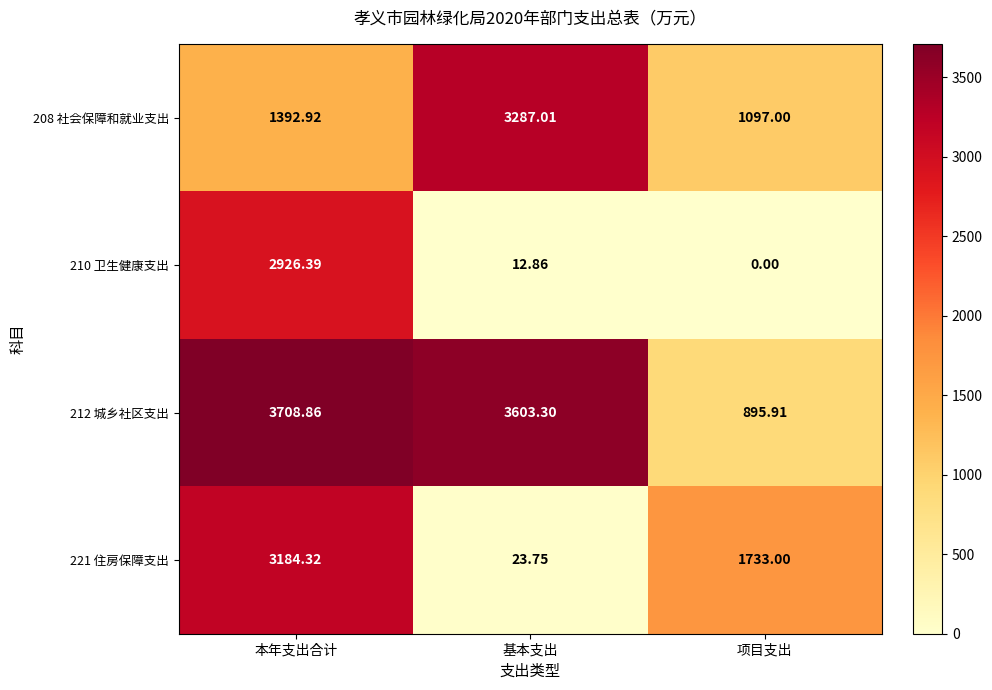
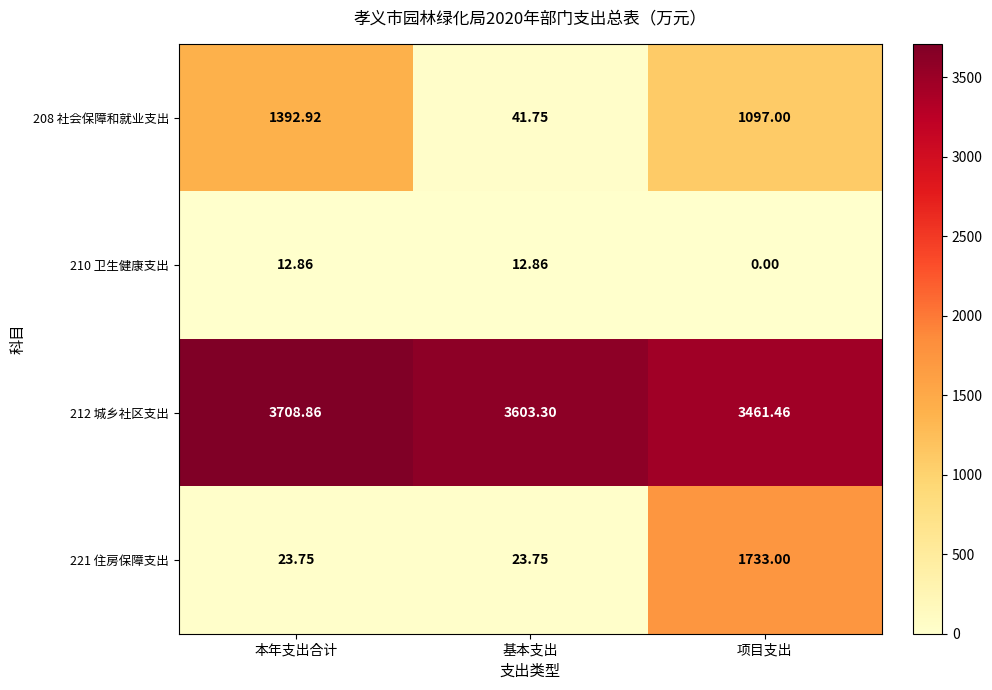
  {
    "208 社会保障和就业支出": {
      "本年支出合计": 1392.92,
-     "基本支出": 3287.01,
+     "基本支出": 41.75,
      "项目支出": 1097.00
    },
    "210 卫生健康支出": {
-     "本年支出合计": 2926.39,
+     "本年支出合计": 12.86,
      "基本支出": 12.86,
      "项目支出": 0.00
    },
    "212 城乡社区支出": {
      "本年支出合计": 3708.86,
      "基本支出": 3603.30,
-     "项目支出": 895.91
+     "项目支出": 3461.46
    },
    "221 住房保障支出": {
-     "本年支出合计": 3184.32,
+     "本年支出合计": 23.75,
      "基本支出": 23.75,
      "项目支出": 1733.00
    }
  }
